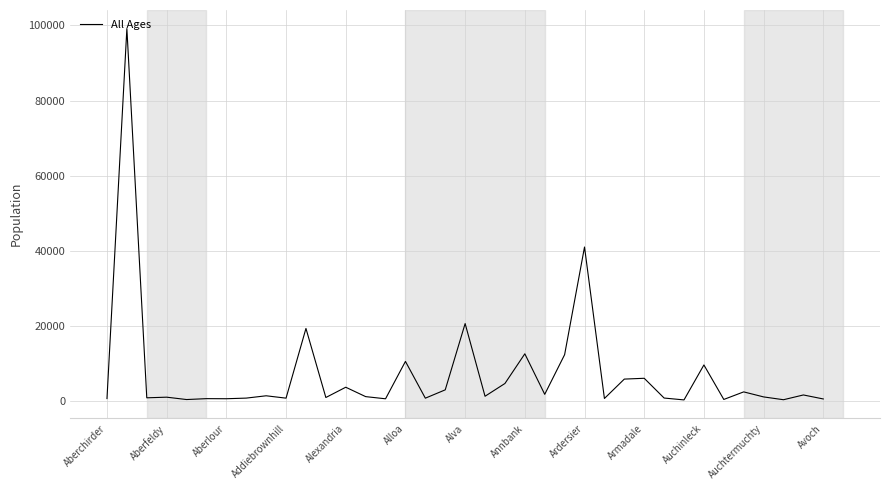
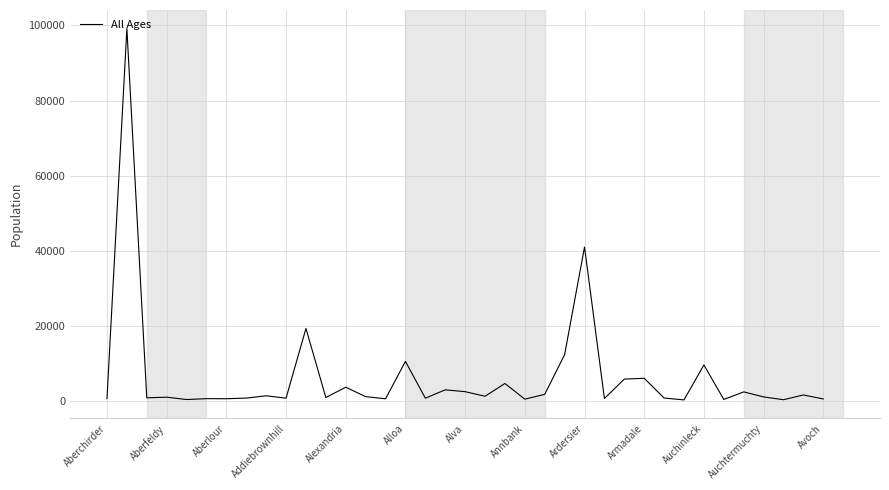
  {
    "Aberchirder": 1000,
    "Aberfeldy": 1000,
    "Aberlour": 1000,
    "Addiebrownhill": 1000,
    "Alexandria": 4000,
    "Alloa": 11000,
-   "Alva": 21000,
-   "Annbank": 13000,
+   "Alva": 2000,
+   "Annbank": 0,
    "Ardersier": 41000,
    "Armadale": 6000,
    "Auchinleck": 10000,
    "Auchtermuchty": 1000,
    "Avoch": 1000
  }
